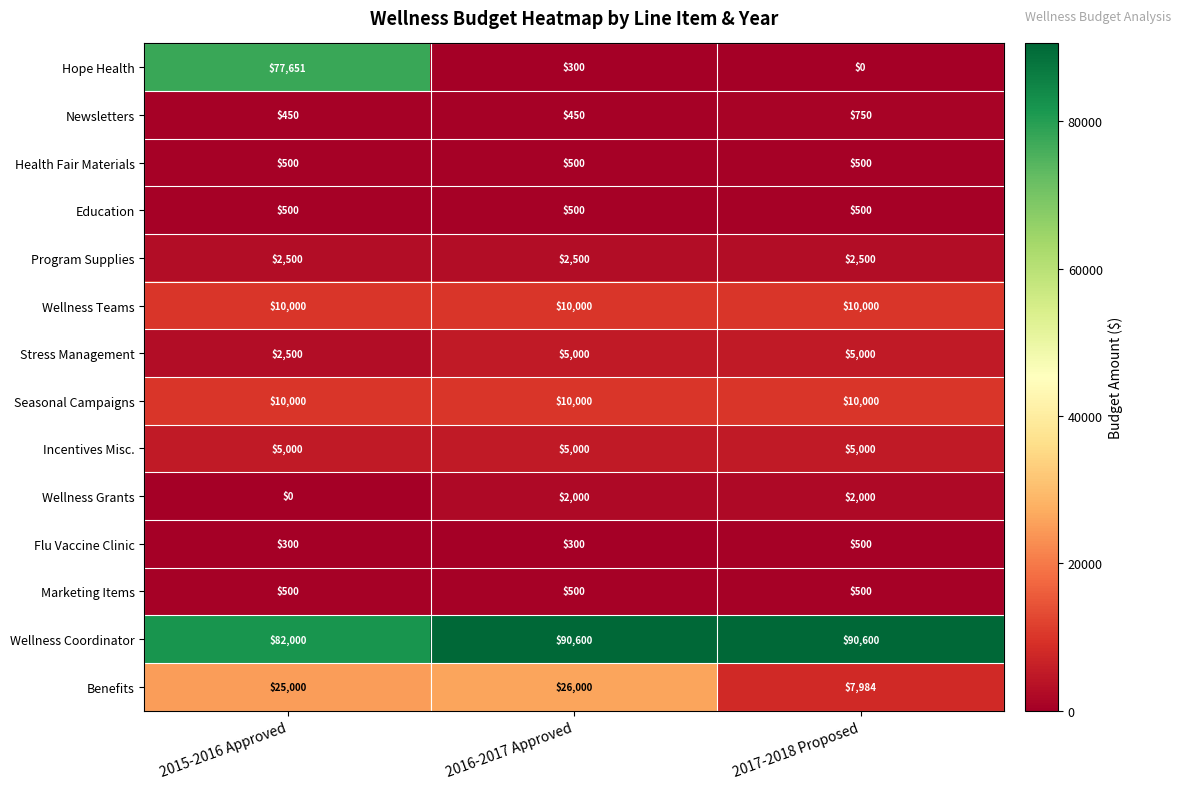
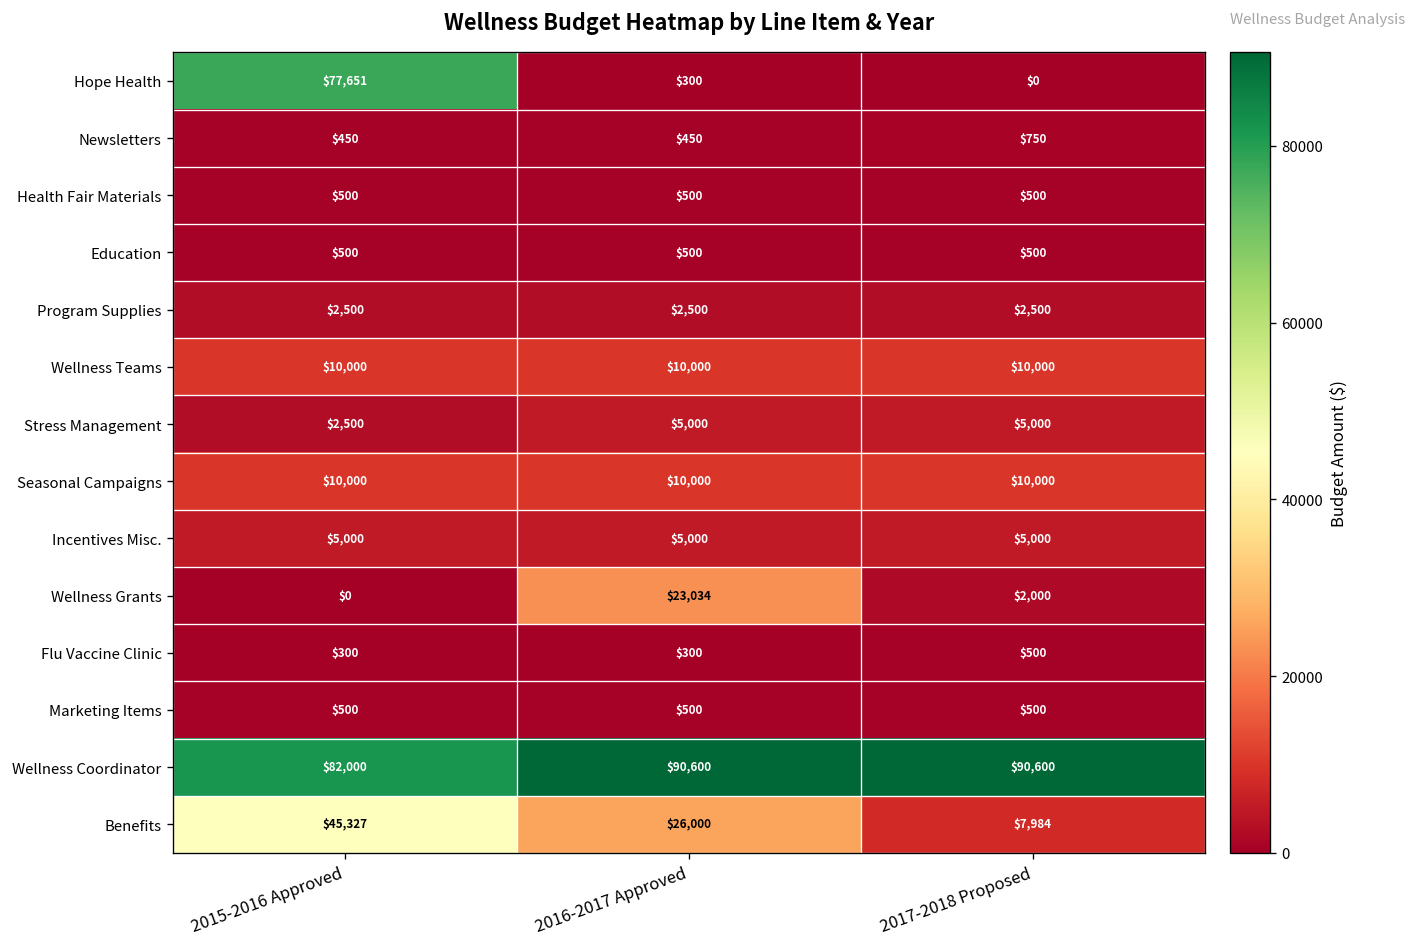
  {
    "Hope Health": {
      "2015-2016 Approved": "$77,651",
      "2016-2017 Approved": "$300",
      "2017-2018 Proposed": "$0"
    },
    "Newsletters": {
      "2015-2016 Approved": "$450",
      "2016-2017 Approved": "$450",
      "2017-2018 Proposed": "$750"
    },
    "Health Fair Materials": {
      "2015-2016 Approved": "$500",
      "2016-2017 Approved": "$500",
      "2017-2018 Proposed": "$500"
    },
    "Education": {
      "2015-2016 Approved": "$500",
      "2016-2017 Approved": "$500",
      "2017-2018 Proposed": "$500"
    },
    "Program Supplies": {
      "2015-2016 Approved": "$2,500",
      "2016-2017 Approved": "$2,500",
      "2017-2018 Proposed": "$2,500"
    },
    "Wellness Teams": {
      "2015-2016 Approved": "$10,000",
      "2016-2017 Approved": "$10,000",
      "2017-2018 Proposed": "$10,000"
    },
    "Stress Management": {
      "2015-2016 Approved": "$2,500",
      "2016-2017 Approved": "$5,000",
      "2017-2018 Proposed": "$5,000"
    },
    "Seasonal Campaigns": {
      "2015-2016 Approved": "$10,000",
      "2016-2017 Approved": "$10,000",
      "2017-2018 Proposed": "$10,000"
    },
    "Incentives Misc.": {
      "2015-2016 Approved": "$5,000",
      "2016-2017 Approved": "$5,000",
      "2017-2018 Proposed": "$5,000"
    },
    "Wellness Grants": {
      "2015-2016 Approved": "$0",
-     "2016-2017 Approved": "$2,000",
+     "2016-2017 Approved": "$23,034",
      "2017-2018 Proposed": "$2,000"
    },
    "Flu Vaccine Clinic": {
      "2015-2016 Approved": "$300",
      "2016-2017 Approved": "$300",
      "2017-2018 Proposed": "$500"
    },
    "Marketing Items": {
      "2015-2016 Approved": "$500",
      "2016-2017 Approved": "$500",
      "2017-2018 Proposed": "$500"
    },
    "Wellness Coordinator": {
      "2015-2016 Approved": "$82,000",
      "2016-2017 Approved": "$90,600",
      "2017-2018 Proposed": "$90,600"
    },
    "Benefits": {
-     "2015-2016 Approved": "$25,000",
+     "2015-2016 Approved": "$45,327",
      "2016-2017 Approved": "$26,000",
      "2017-2018 Proposed": "$7,984"
    }
  }
